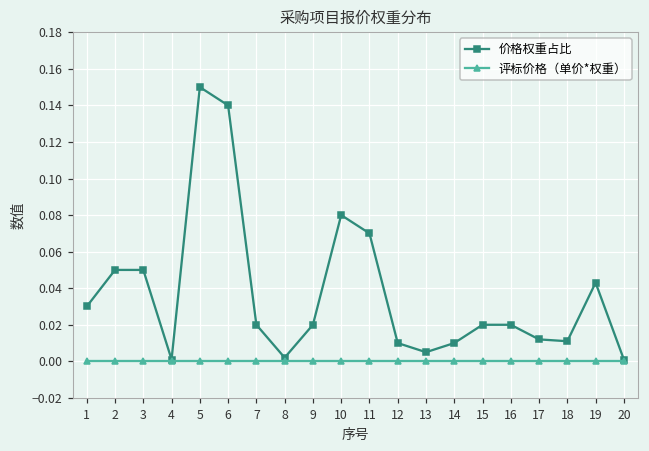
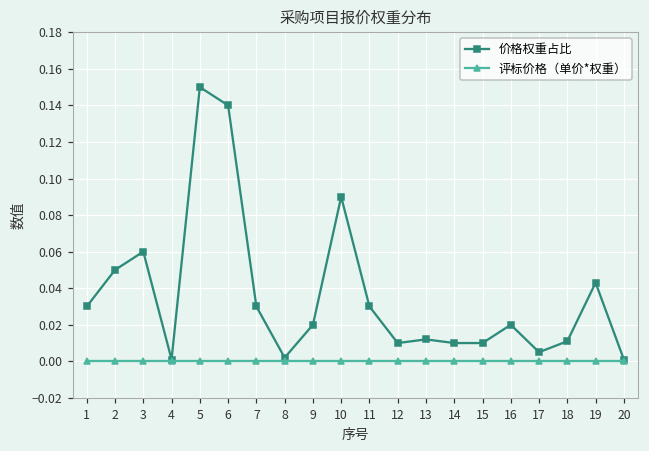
  {
    "价格权重占比": {
      "1": 0.030,
      "2": 0.050,
-     "3": 0.05,
+     "3": 0.06,
      "5": 0.150,
      "6": 0.140,
-     "7": 0.02,
+     "7": 0.03,
      "8": 0.002,
      "9": 0.020,
-     "10": 0.08,
-     "11": 0.07,
+     "10": 0.09,
+     "11": 0.03,
      "12": 0.010,
-     "13": 0.005,
+     "13": 0.012,
      "14": 0.010,
-     "15": 0.02,
+     "15": 0.01,
      "16": 0.020,
-     "17": 0.012,
+     "17": 0.005,
      "18": 0.011,
      "19": 0.043
    },
    "评标价格（单价*权重）": {
      "1": 0.000,
      "2": 0.000,
      "3": 0.000,
      "5": 0.000,
      "6": 0.000,
      "7": 0.000,
      "8": 0.000,
      "9": 0.000,
      "10": 0.000,
      "11": 0.000,
      "12": 0.000,
      "13": 0.000,
      "14": 0.000,
      "15": 0.000,
      "16": 0.000,
      "17": 0.000,
      "18": 0.000,
      "19": 0.000
    }
  }
